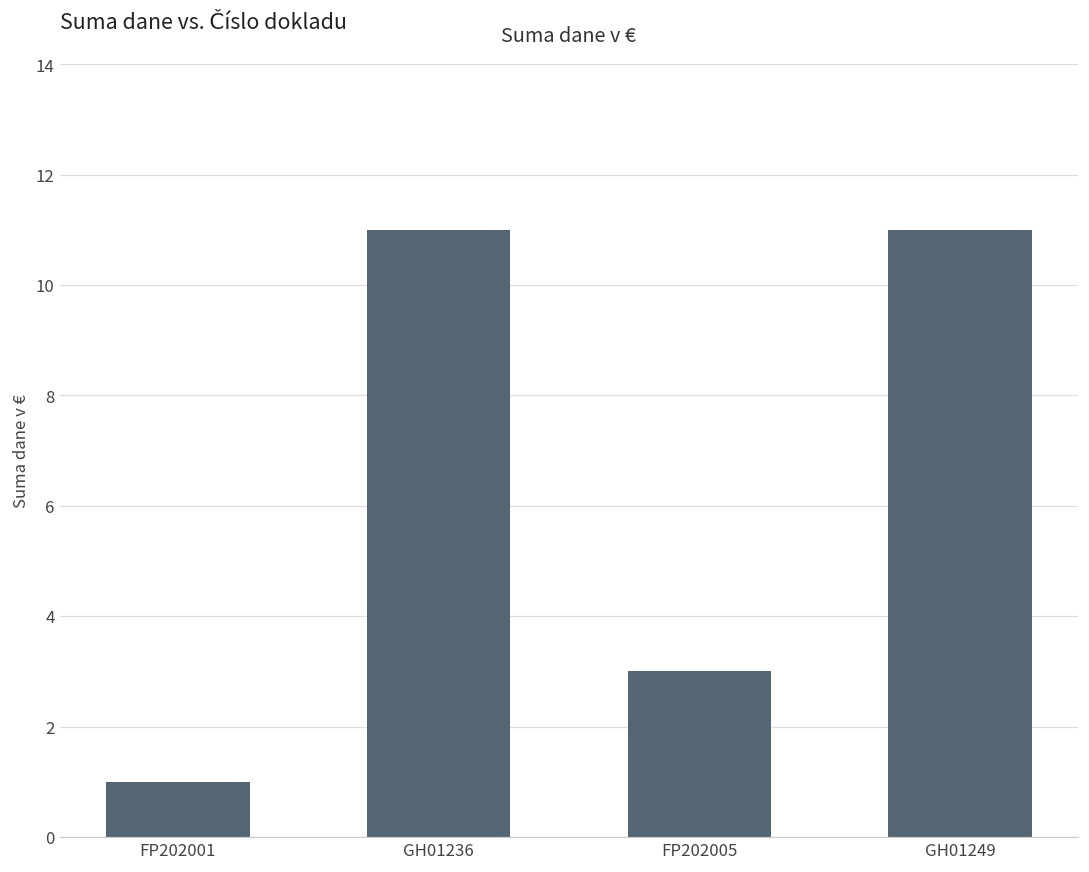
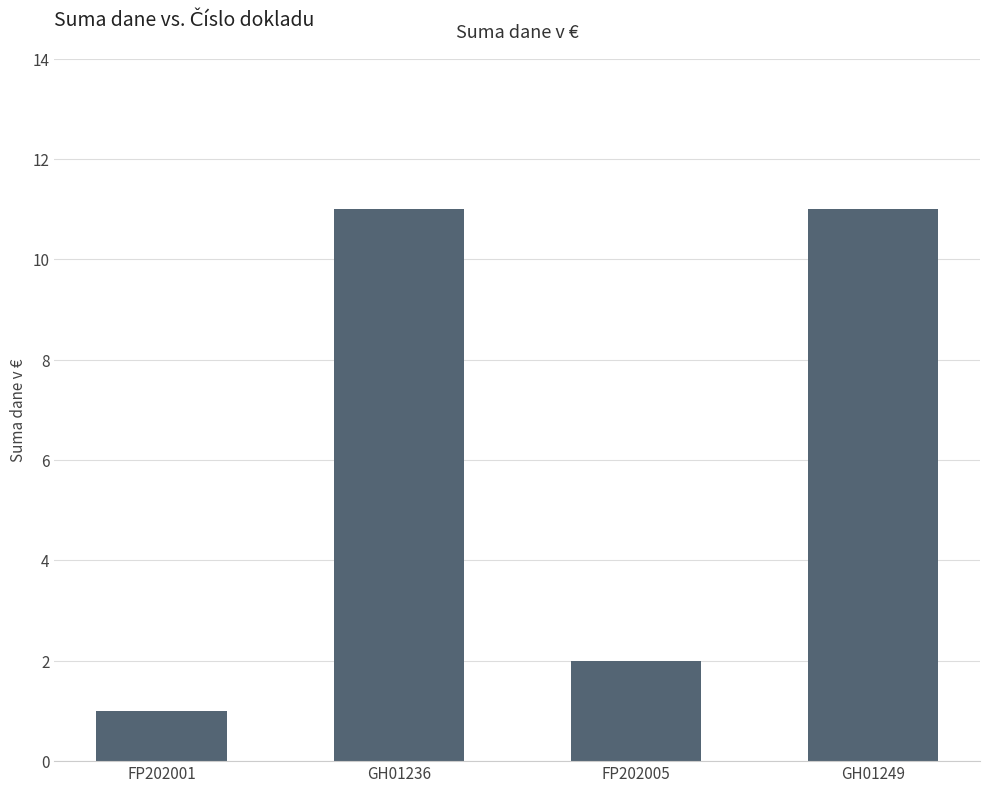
  {
    "FP202001": 1,
    "GH01236": 11,
-   "FP202005": 3,
+   "FP202005": 2,
    "GH01249": 11
  }
